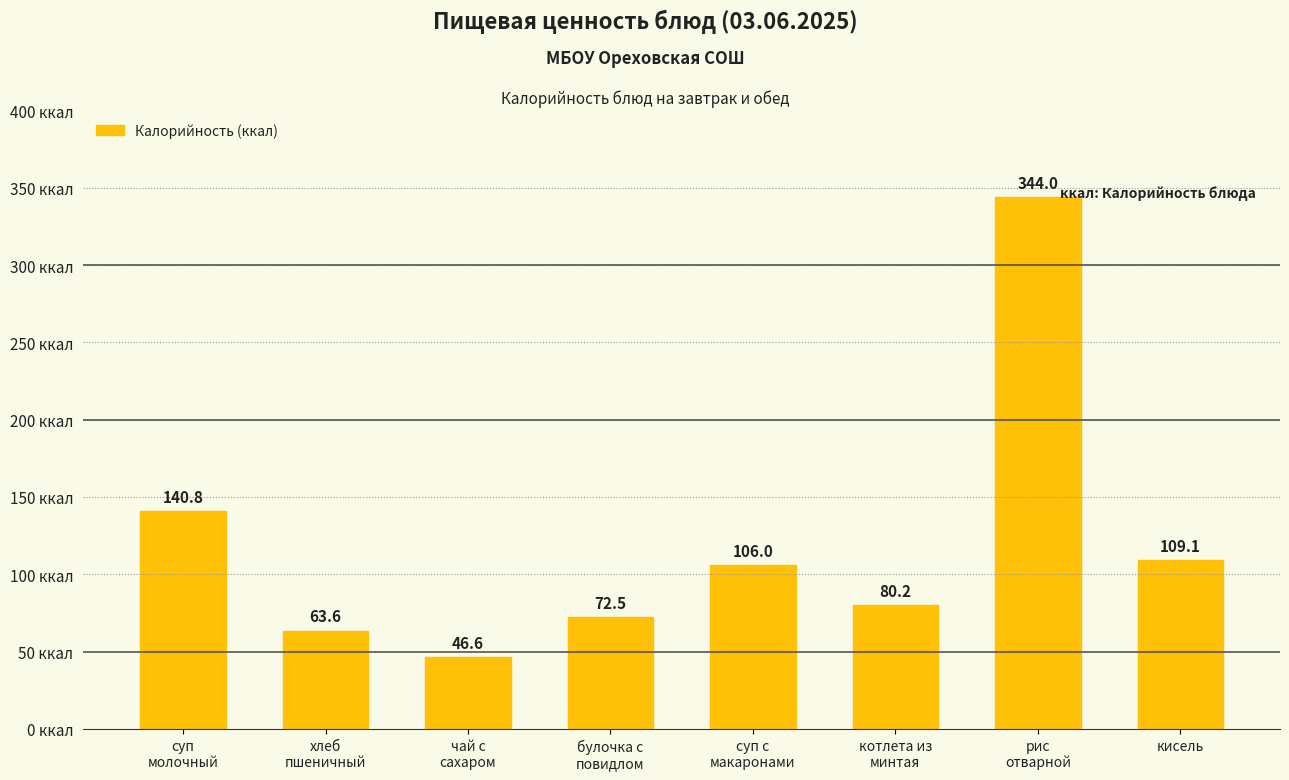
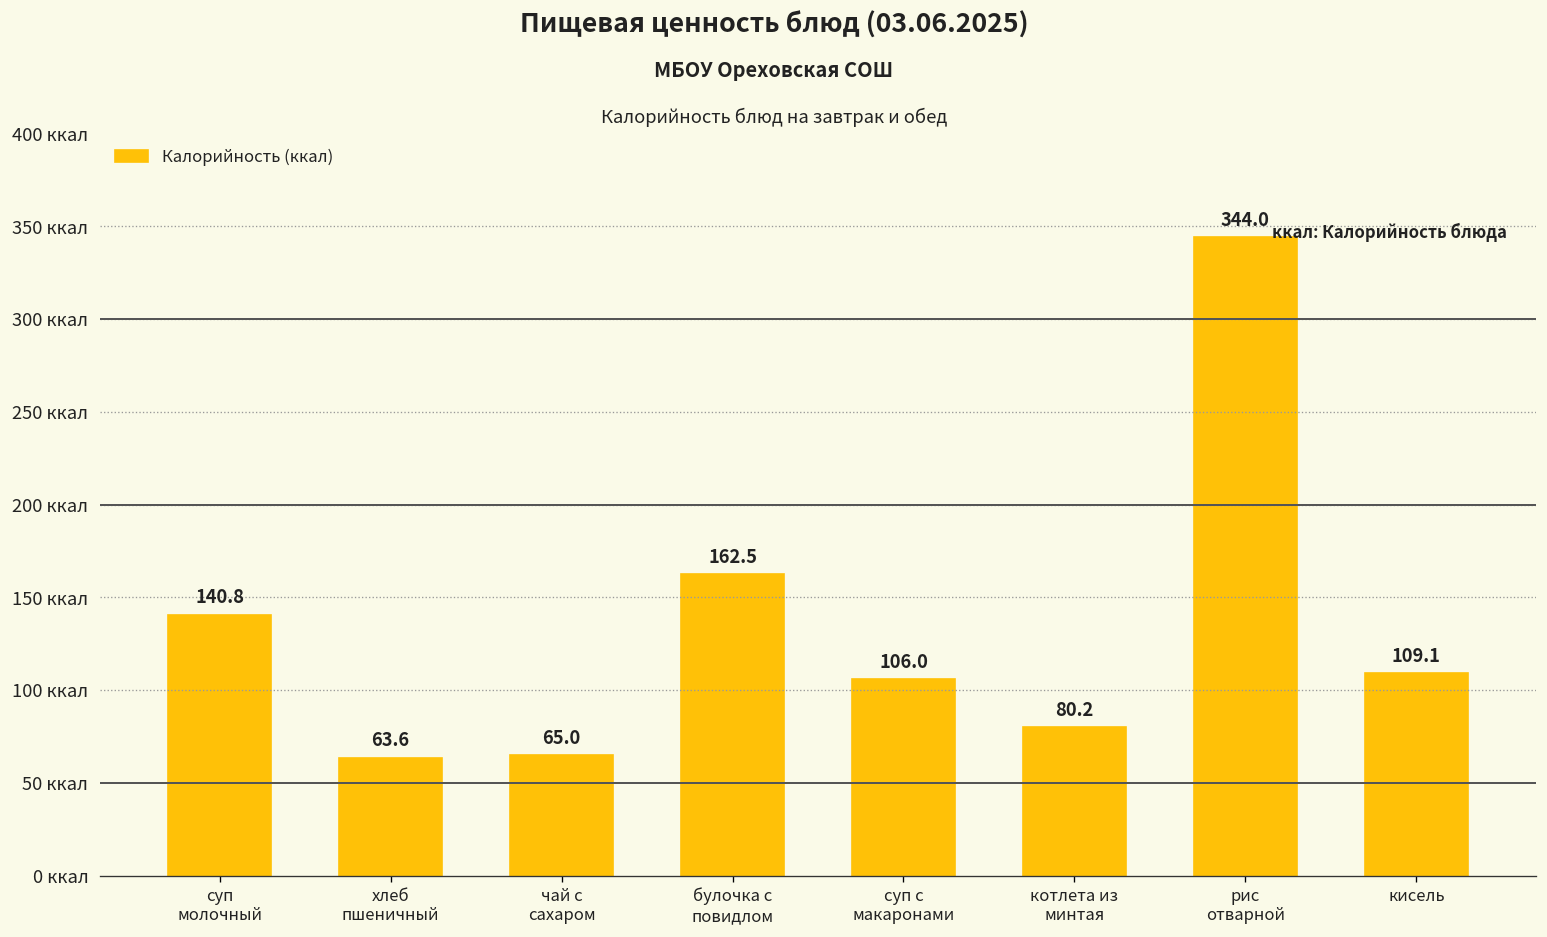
  {
    "суп молочный": 140.8,
    "хлеб пшеничный": 63.6,
-   "чай с сахаром": 46.6,
-   "булочка с повидлом": 72.5,
+   "чай с сахаром": 65.0,
+   "булочка с повидлом": 162.5,
    "суп с макаронами": 106.0,
    "котлета из минтая": 80.2,
    "рис отварной": 344.0,
    "кисель": 109.1
  }
